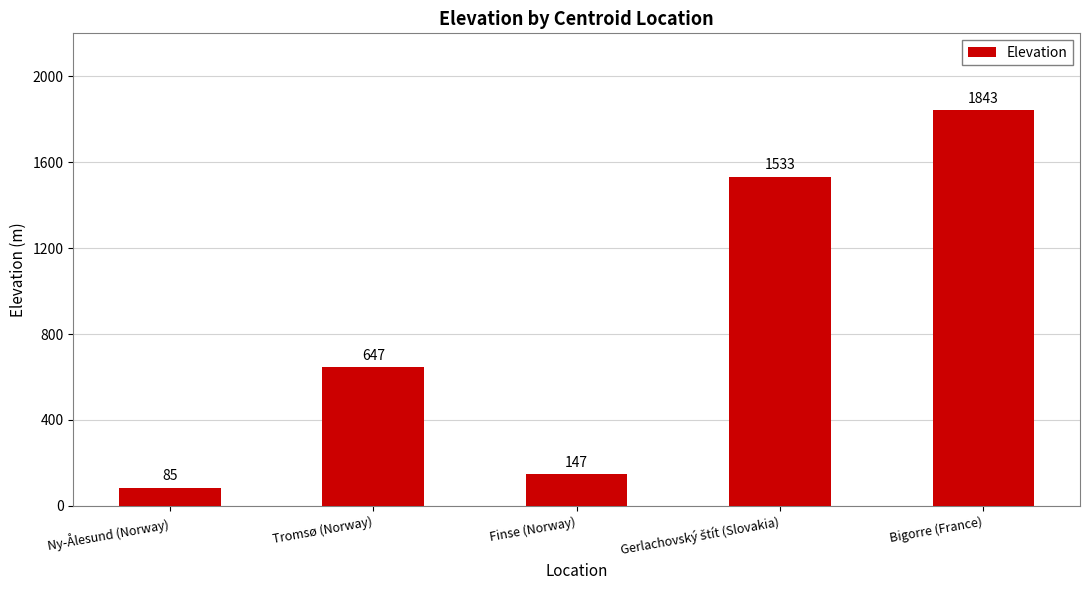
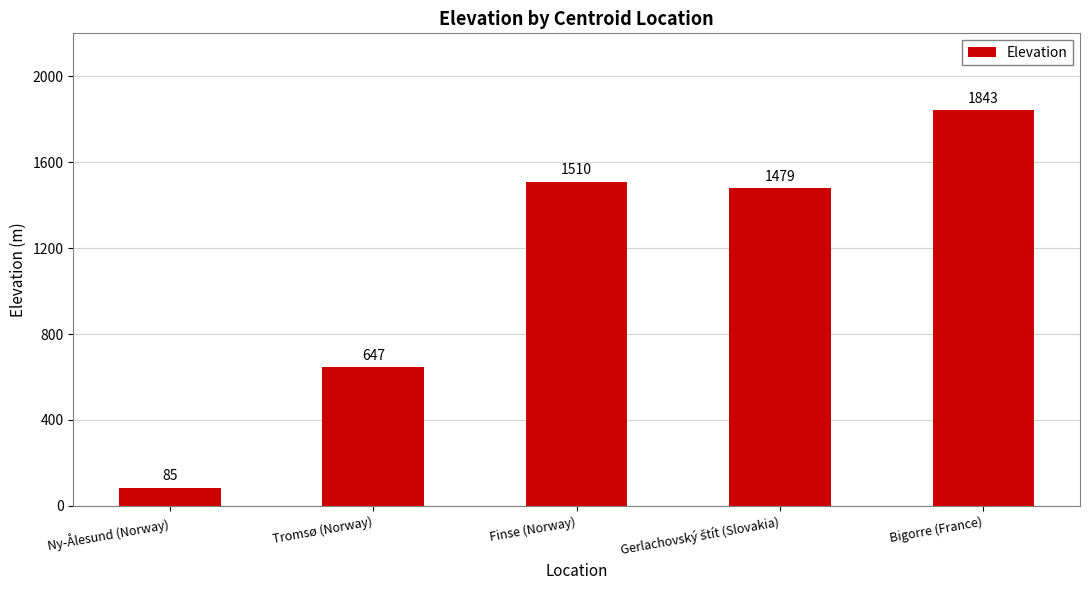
  {
    "Ny-Ålesund (Norway)": 85,
    "Tromsø (Norway)": 647,
-   "Finse (Norway)": 147,
-   "Gerlachovský štít (Slovakia)": 1533,
+   "Finse (Norway)": 1510,
+   "Gerlachovský štít (Slovakia)": 1479,
    "Bigorre (France)": 1843
  }
